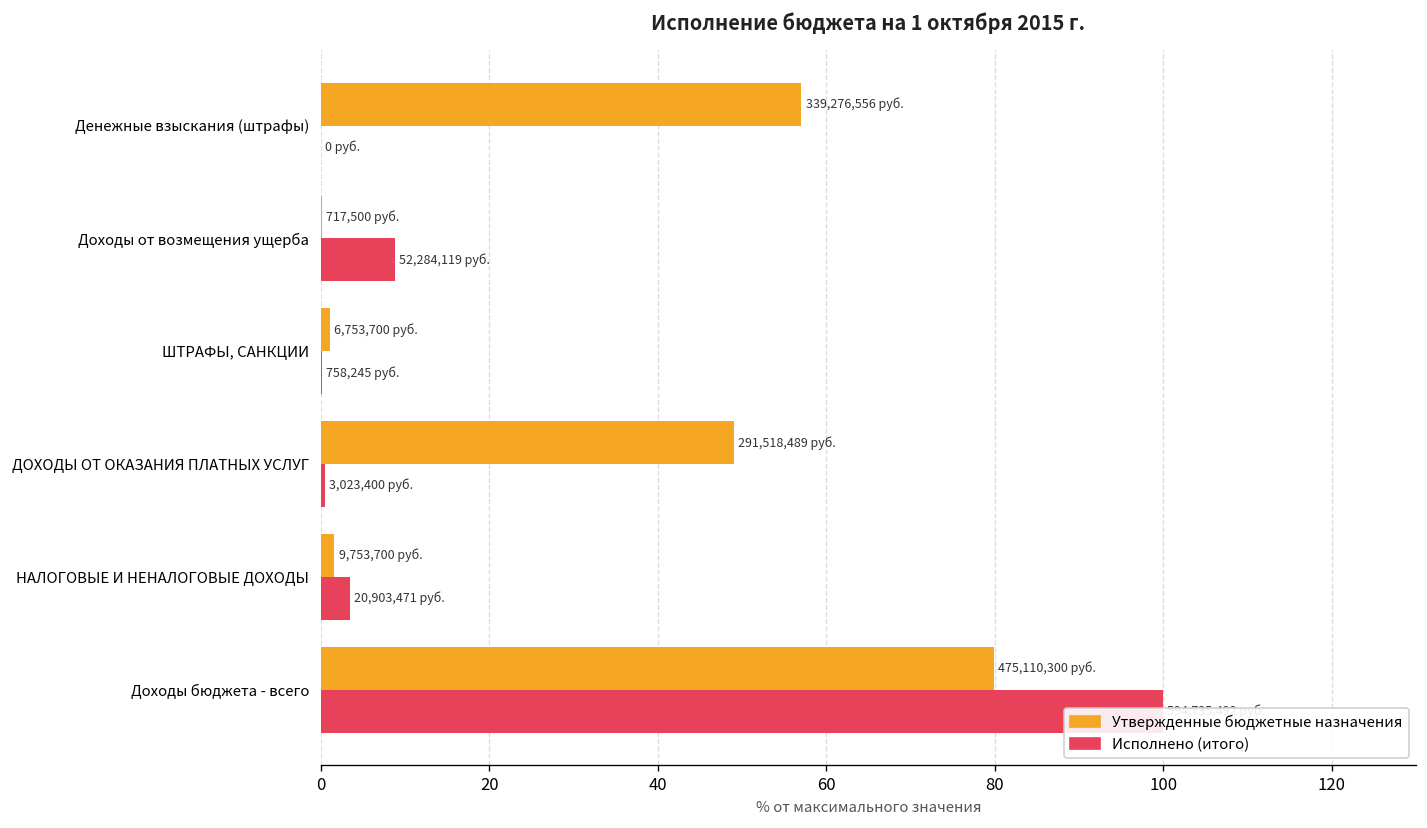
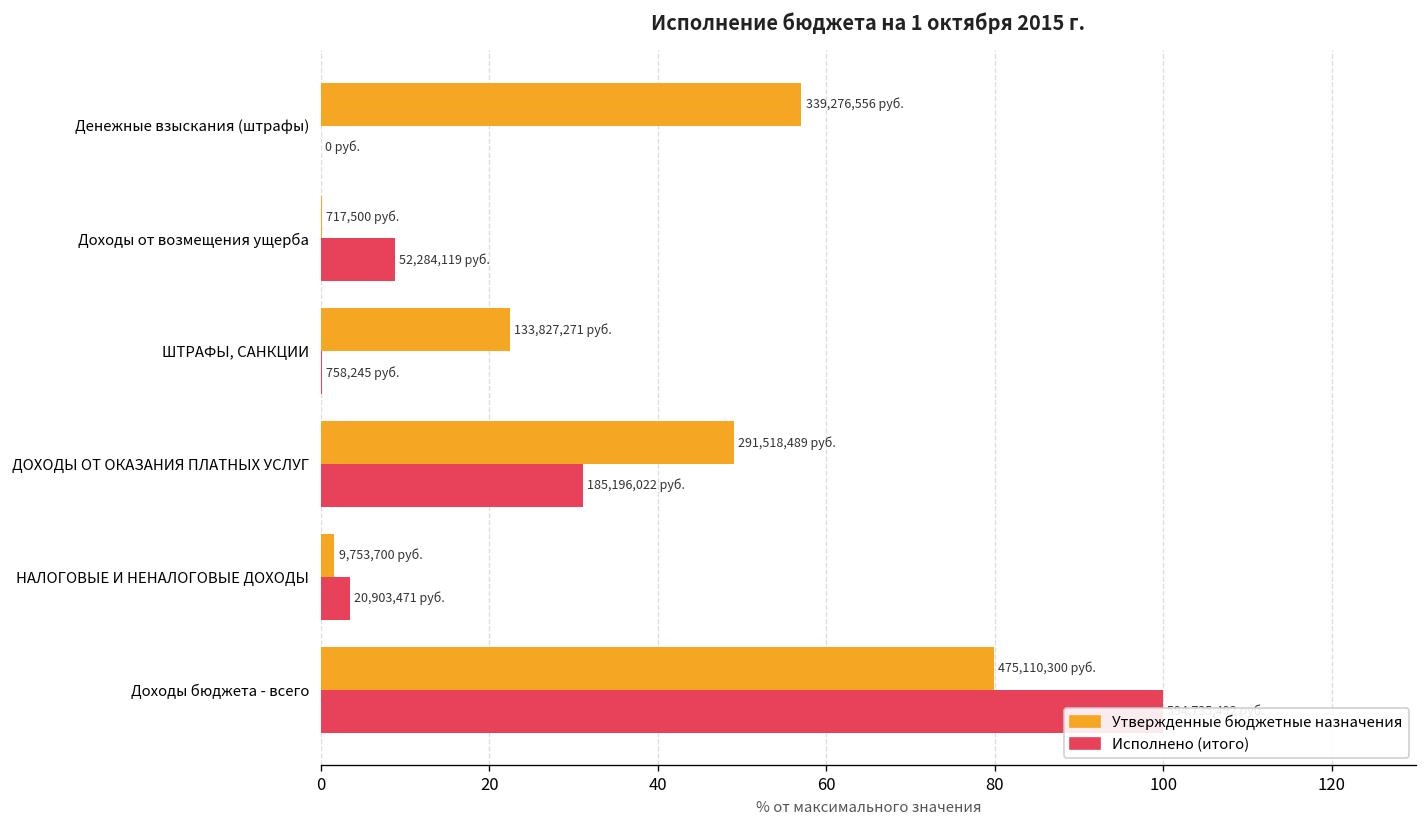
  {
    "Утвержденные бюджетные назначения": {
-     "ШТРАФЫ, САНКЦИИ": "6,753,700"
+     "ШТРАФЫ, САНКЦИИ": "133,827,271"
    },
    "Исполнено (итого)": {
      "Денежные взыскания (штрафы)": "0",
-     "ДОХОДЫ ОТ ОКАЗАНИЯ ПЛАТНЫХ УСЛУГ": "3,023,400"
+     "ДОХОДЫ ОТ ОКАЗАНИЯ ПЛАТНЫХ УСЛУГ": "185,196,022"
    }
  }
